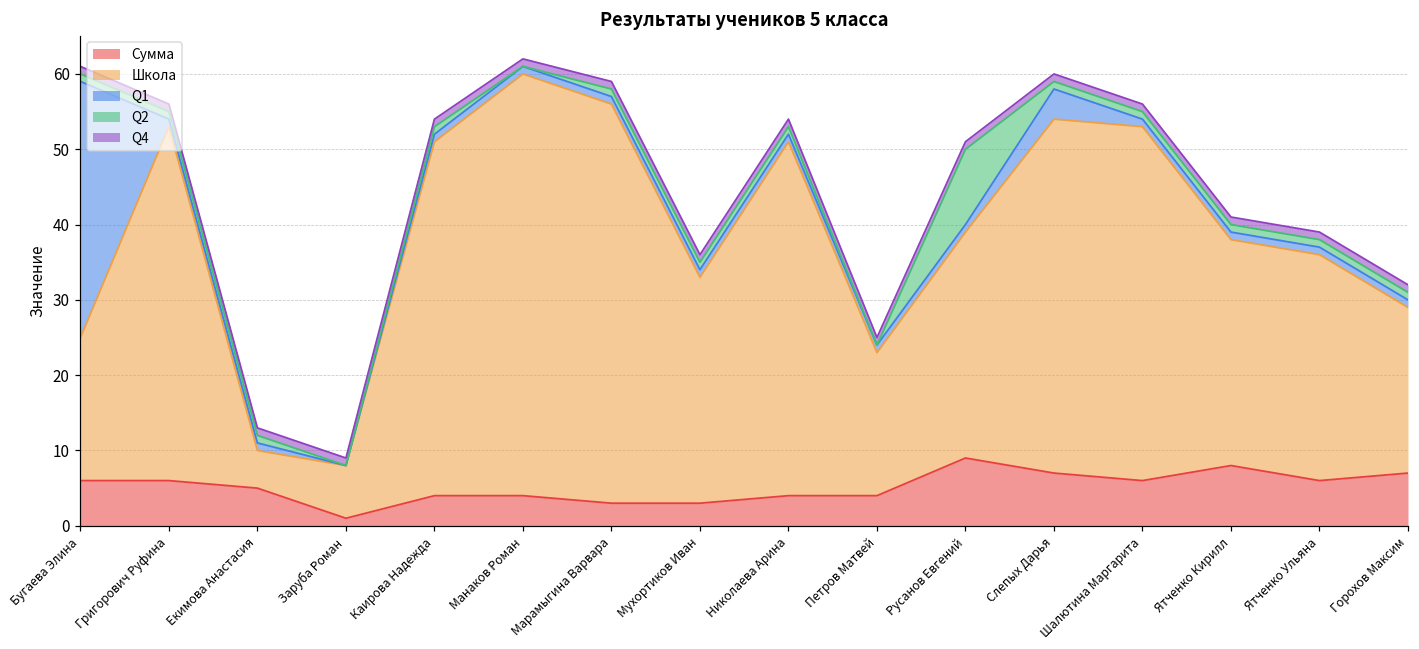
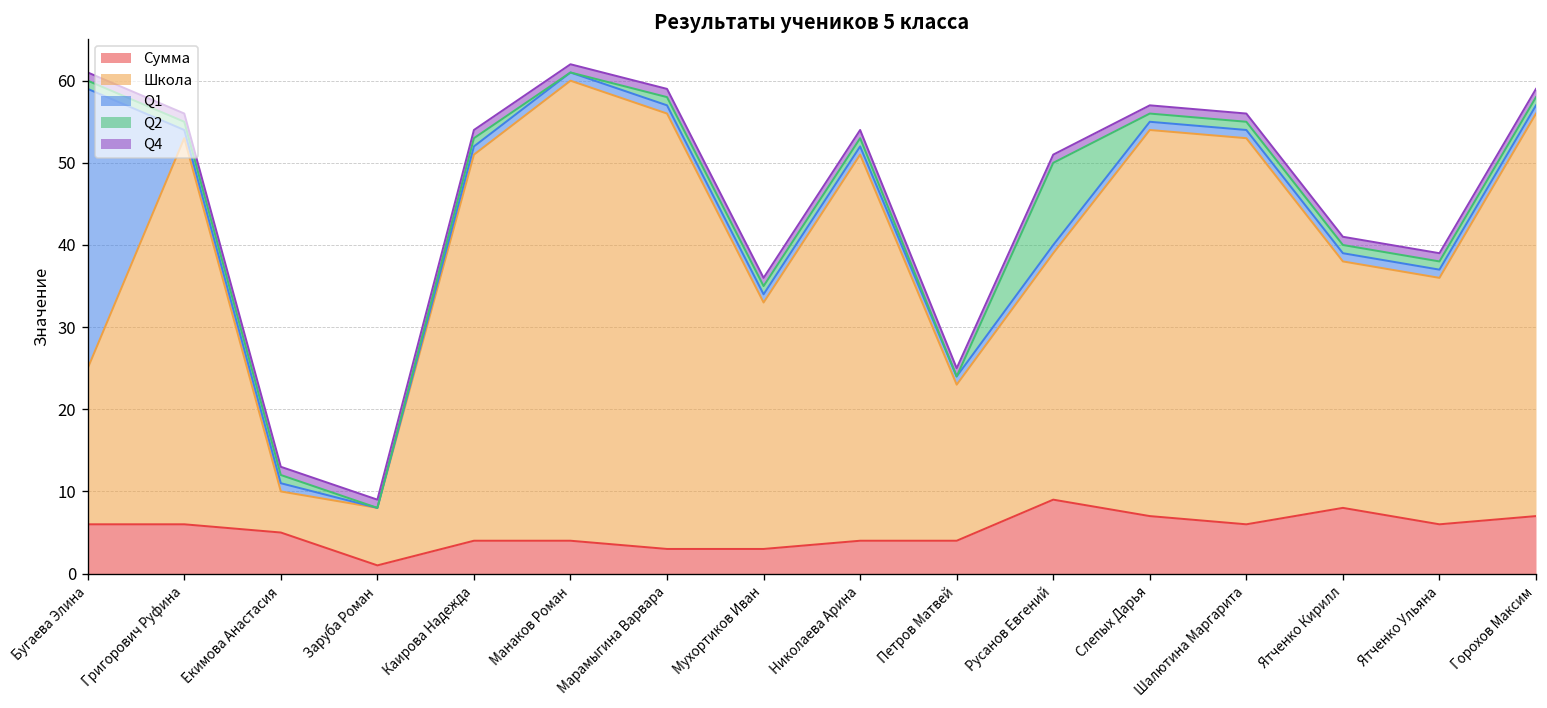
  {
    "Сумма": {
      "Бугаева Элина": 6,
      "Григорович Руфина": 6,
      "Екимова Анастасия": 5,
      "Заруба Роман": 1,
      "Каирова Надежда": 4,
      "Манаков Роман": 4,
      "Марамыгина Варвара": 3,
      "Мухортиков Иван": 3,
      "Николаева Арина": 4,
      "Петров Матвей": 4,
      "Русанов Евгений": 9,
      "Слепых Дарья": 7,
      "Шалютина Маргарита": 6,
      "Ятченко Кирилл": 8,
      "Ятченко Ульяна": 6,
      "Горохов Максим": 7
    },
    "Школа": {
      "Бугаева Элина": 19,
      "Екимова Анастасия": 5,
      "Каирова Надежда": 47,
      "Манаков Роман": 56,
      "Марамыгина Варвара": 53,
      "Мухортиков Иван": 30,
      "Николаева Арина": 47,
      "Петров Матвей": 19,
      "Русанов Евгений": 30,
      "Слепых Дарья": 47,
      "Шалютина Маргарита": 47,
      "Ятченко Кирилл": 30,
      "Ятченко Ульяна": 30,
-     "Горохов Максим": 22
+     "Горохов Максим": 49
    },
    "Q1": {
      "Бугаева Элина": 34,
      "Екимова Анастасия": 1,
      "Каирова Надежда": 1,
      "Марамыгина Варвара": 1,
      "Мухортиков Иван": 1,
      "Николаева Арина": 1,
      "Русанов Евгений": 1,
-     "Слепых Дарья": 4,
+     "Слепых Дарья": 1,
      "Шалютина Маргарита": 1,
      "Ятченко Кирилл": 1,
      "Ятченко Ульяна": 1,
      "Горохов Максим": 1
    },
    "Q2": {
      "Бугаева Элина": 1,
      "Екимова Анастасия": 1,
      "Каирова Надежда": 1,
      "Марамыгина Варвара": 1,
      "Мухортиков Иван": 1,
      "Николаева Арина": 1,
      "Русанов Евгений": 10,
      "Слепых Дарья": 1,
      "Шалютина Маргарита": 1,
      "Ятченко Кирилл": 1,
      "Ятченко Ульяна": 1,
      "Горохов Максим": 1
    },
    "Q4": {
      "Бугаева Элина": 1,
      "Екимова Анастасия": 1,
      "Заруба Роман": 1,
      "Каирова Надежда": 1,
      "Манаков Роман": 1,
      "Марамыгина Варвара": 1,
      "Мухортиков Иван": 1,
      "Николаева Арина": 1,
      "Петров Матвей": 1,
      "Русанов Евгений": 1,
      "Слепых Дарья": 1,
      "Шалютина Маргарита": 1,
      "Ятченко Кирилл": 1,
      "Ятченко Ульяна": 1,
      "Горохов Максим": 1
    }
  }
